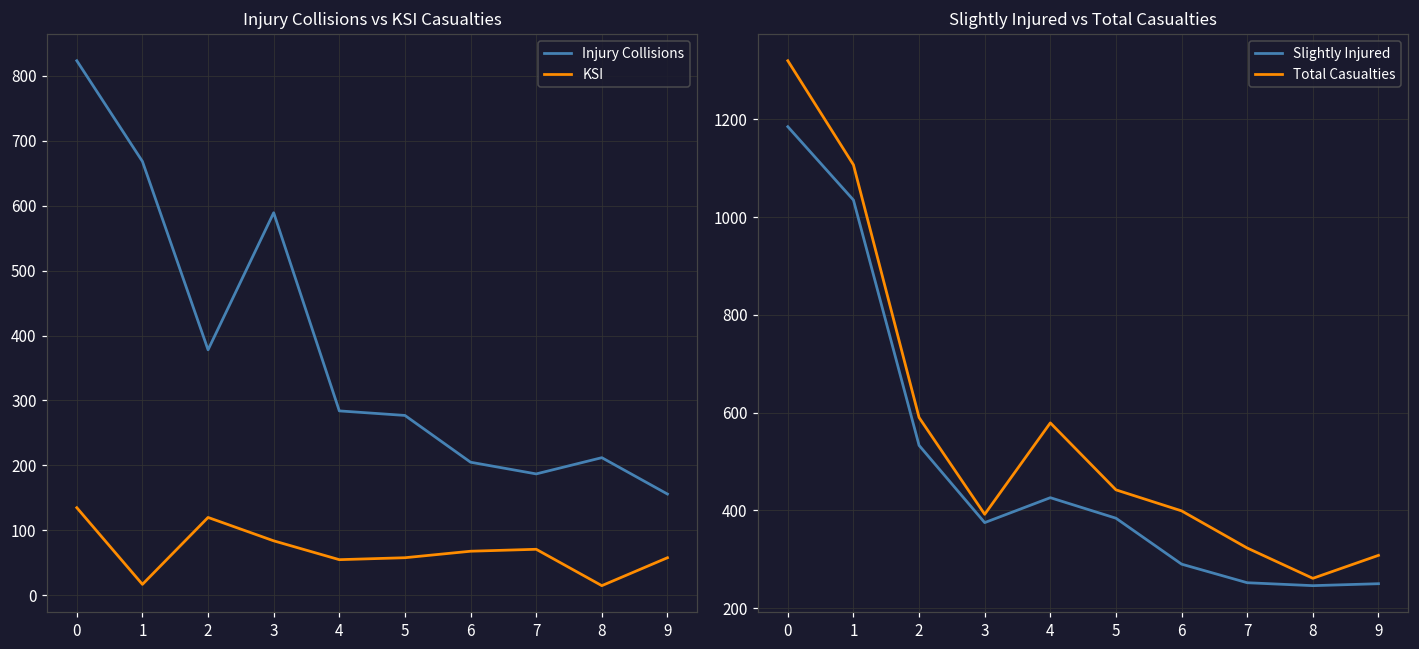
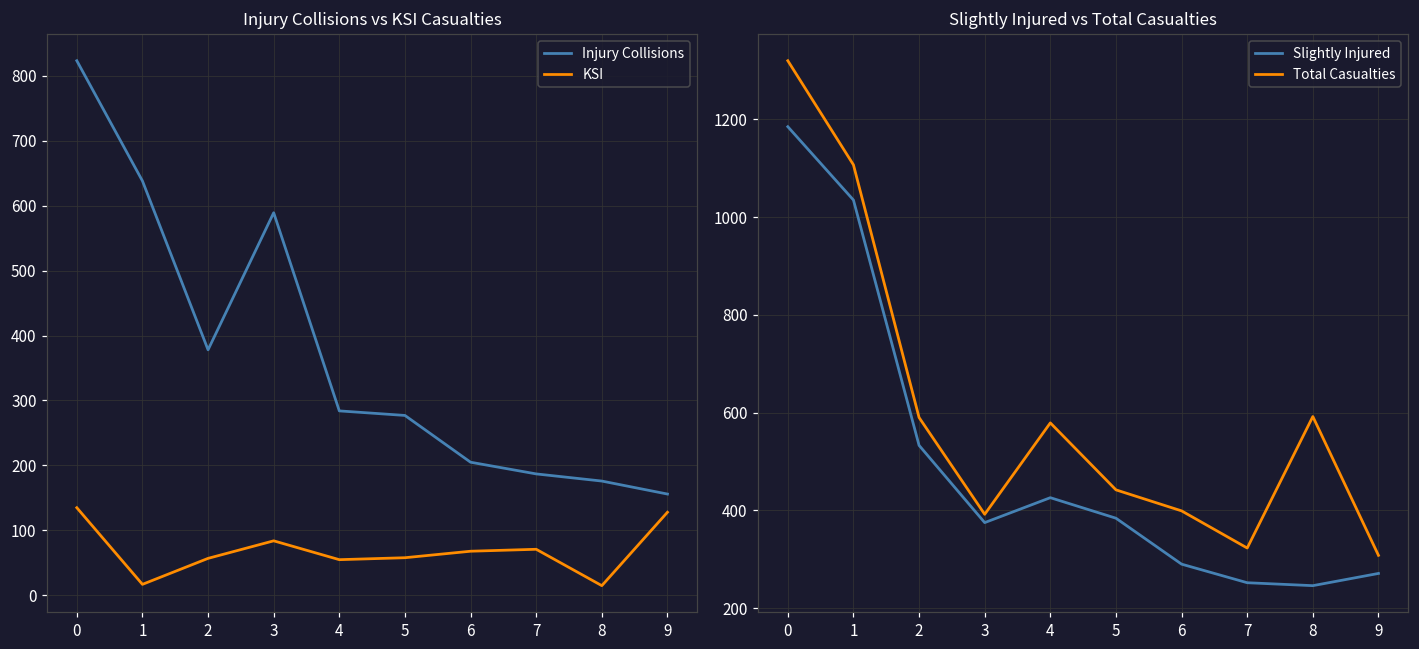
  {
    "Injury Collisions vs KSI Casualties": {
      "Injury Collisions": {
        "0": 820,
-       "1": 670,
+       "1": 640,
        "2": 380,
        "3": 590,
        "4": 280,
        "5": 280,
        "6": 210,
        "7": 190,
-       "8": 210,
+       "8": 180,
        "9": 160
      },
      "KSI": {
        "0": 140,
        "1": 20,
-       "2": 120,
+       "2": 60,
        "3": 80,
        "4": 60,
        "5": 60,
        "6": 70,
        "7": 70,
        "8": 20,
-       "9": 60
+       "9": 130
      }
    },
    "Slightly Injured vs Total Casualties": {
      "Slightly Injured": {
        "0": 1190,
        "1": 1040,
        "2": 530,
        "3": 380,
        "4": 430,
        "5": 380,
        "6": 290,
        "7": 250,
        "8": 250,
-       "9": 250
+       "9": 270
      },
      "Total Casualties": {
        "0": 1320,
        "1": 1110,
        "2": 590,
        "3": 390,
        "4": 580,
        "5": 440,
        "6": 400,
        "7": 320,
-       "8": 260,
+       "8": 590,
        "9": 310
      }
    }
  }
